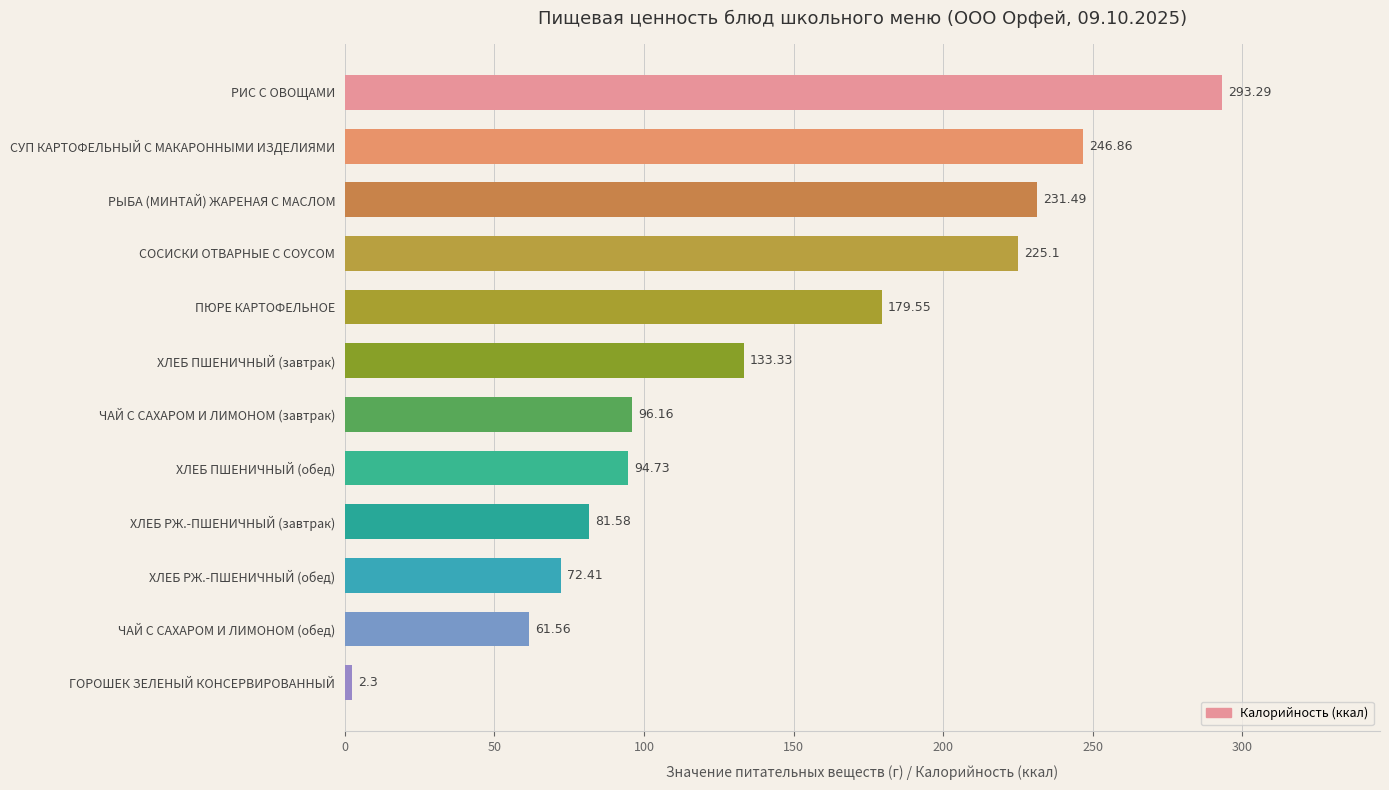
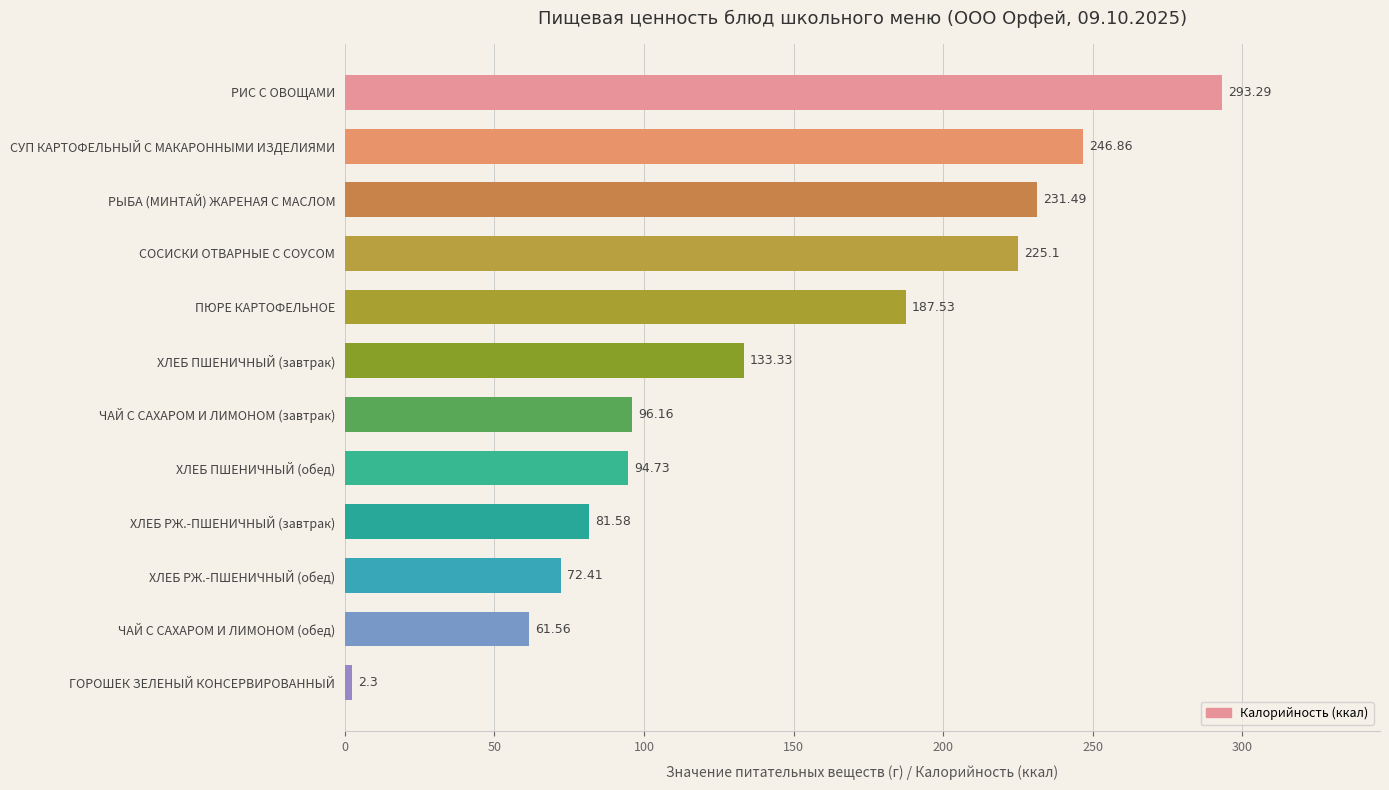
  {
    "РИС С ОВОЩАМИ": 293.29,
    "СУП КАРТОФЕЛЬНЫЙ С МАКАРОННЫМИ ИЗДЕЛИЯМИ": 246.86,
    "РЫБА (МИНТАЙ) ЖАРЕНАЯ С МАСЛОМ": 231.49,
    "СОСИСКИ ОТВАРНЫЕ С СОУСОМ": 225.1,
-   "ПЮРЕ КАРТОФЕЛЬНОЕ": 179.55,
+   "ПЮРЕ КАРТОФЕЛЬНОЕ": 187.53,
    "ХЛЕБ ПШЕНИЧНЫЙ (завтрак)": 133.33,
    "ЧАЙ С САХАРОМ И ЛИМОНОМ (завтрак)": 96.16,
    "ХЛЕБ ПШЕНИЧНЫЙ (обед)": 94.73,
    "ХЛЕБ РЖ.-ПШЕНИЧНЫЙ (завтрак)": 81.58,
    "ХЛЕБ РЖ.-ПШЕНИЧНЫЙ (обед)": 72.41,
    "ЧАЙ С САХАРОМ И ЛИМОНОМ (обед)": 61.56,
    "ГОРОШЕК ЗЕЛЕНЫЙ КОНСЕРВИРОВАННЫЙ": 2.3
  }
